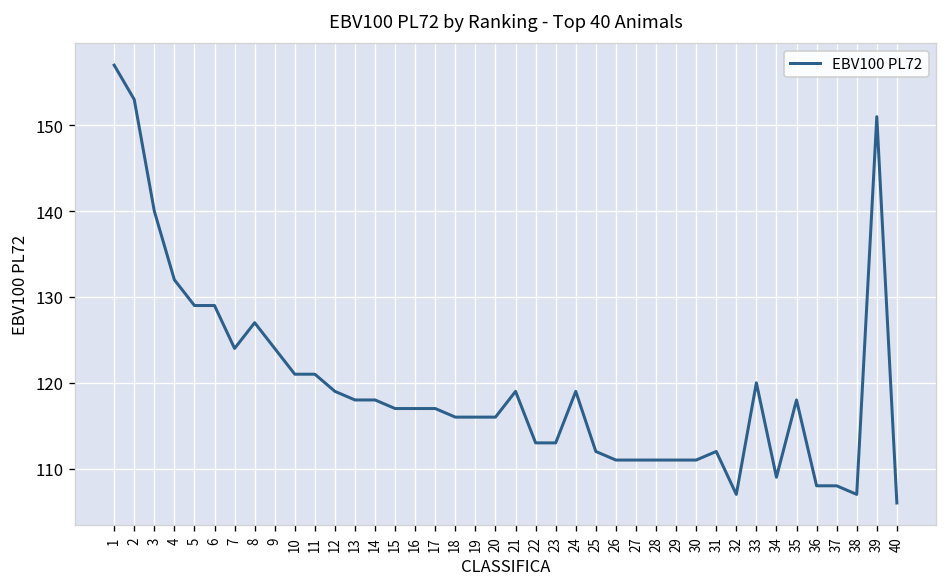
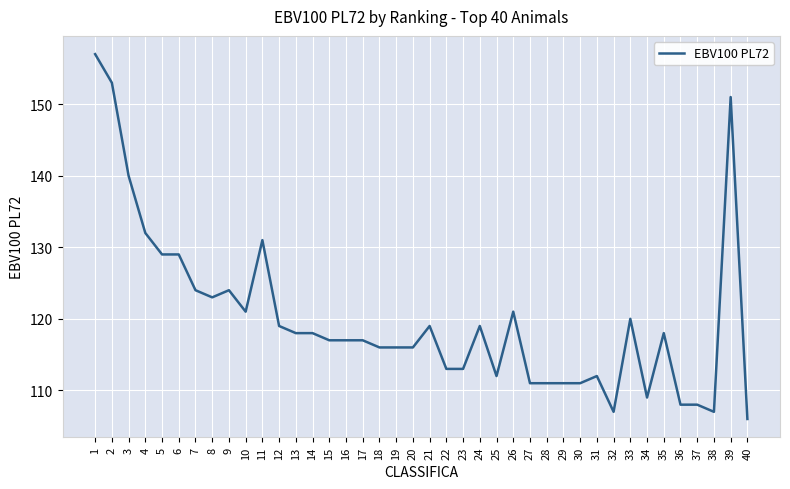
  {
    "1": 157,
    "2": 153,
    "3": 140,
    "4": 132,
    "5": 129,
    "6": 129,
    "7": 124,
-   "8": 127,
+   "8": 123,
    "9": 124,
    "10": 121,
-   "11": 121,
+   "11": 131,
    "12": 119,
    "13": 118,
    "14": 118,
    "15": 117,
    "16": 117,
    "17": 117,
    "18": 116,
    "19": 116,
    "20": 116,
    "21": 119,
    "22": 113,
    "23": 113,
    "24": 119,
    "25": 112,
-   "26": 111,
+   "26": 121,
    "27": 111,
    "28": 111,
    "29": 111,
    "30": 111,
    "31": 112,
    "32": 107,
    "33": 120,
    "34": 109,
    "35": 118,
    "36": 108,
    "37": 108,
    "38": 107,
    "39": 151,
    "40": 106
  }
